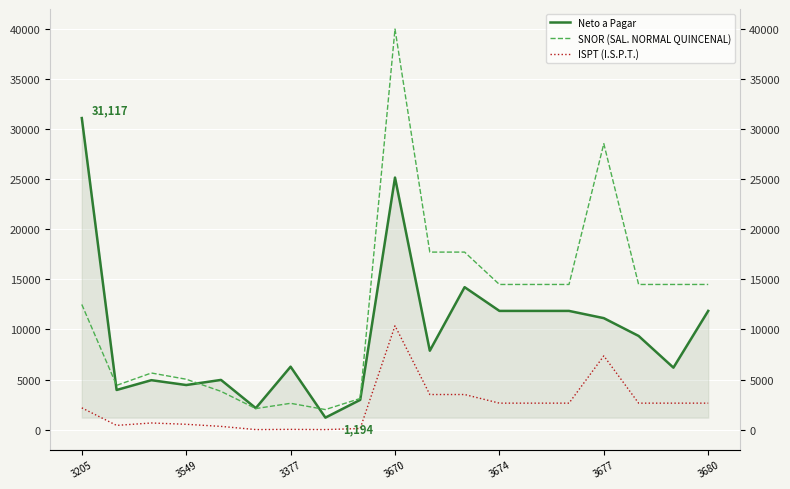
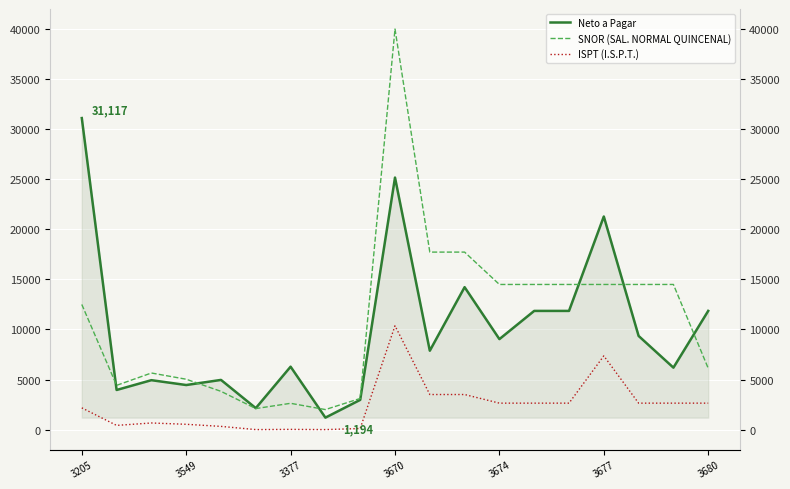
  {
    "Neto a Pagar": {
      "3549": 4500,
      "3377": 6300,
      "3670": 25200,
-     "3674": 11900,
-     "3677": 11100,
+     "3674": 9000,
+     "3677": 21300,
      "3680": 11900
    },
    "SNOR (SAL. NORMAL QUINCENAL)": {
      "3205": 12500,
      "3549": 5000,
      "3377": 2600,
      "3670": 40000,
      "3674": 14500,
-     "3677": 28600,
-     "3680": 14500
+     "3677": 14500,
+     "3680": 6100
    },
    "ISPT (I.S.P.T.)": {
      "3205": 2200,
      "3549": 500,
      "3377": 0,
      "3670": 10400,
      "3674": 2600,
      "3677": 7400,
      "3680": 2600
    }
  }
